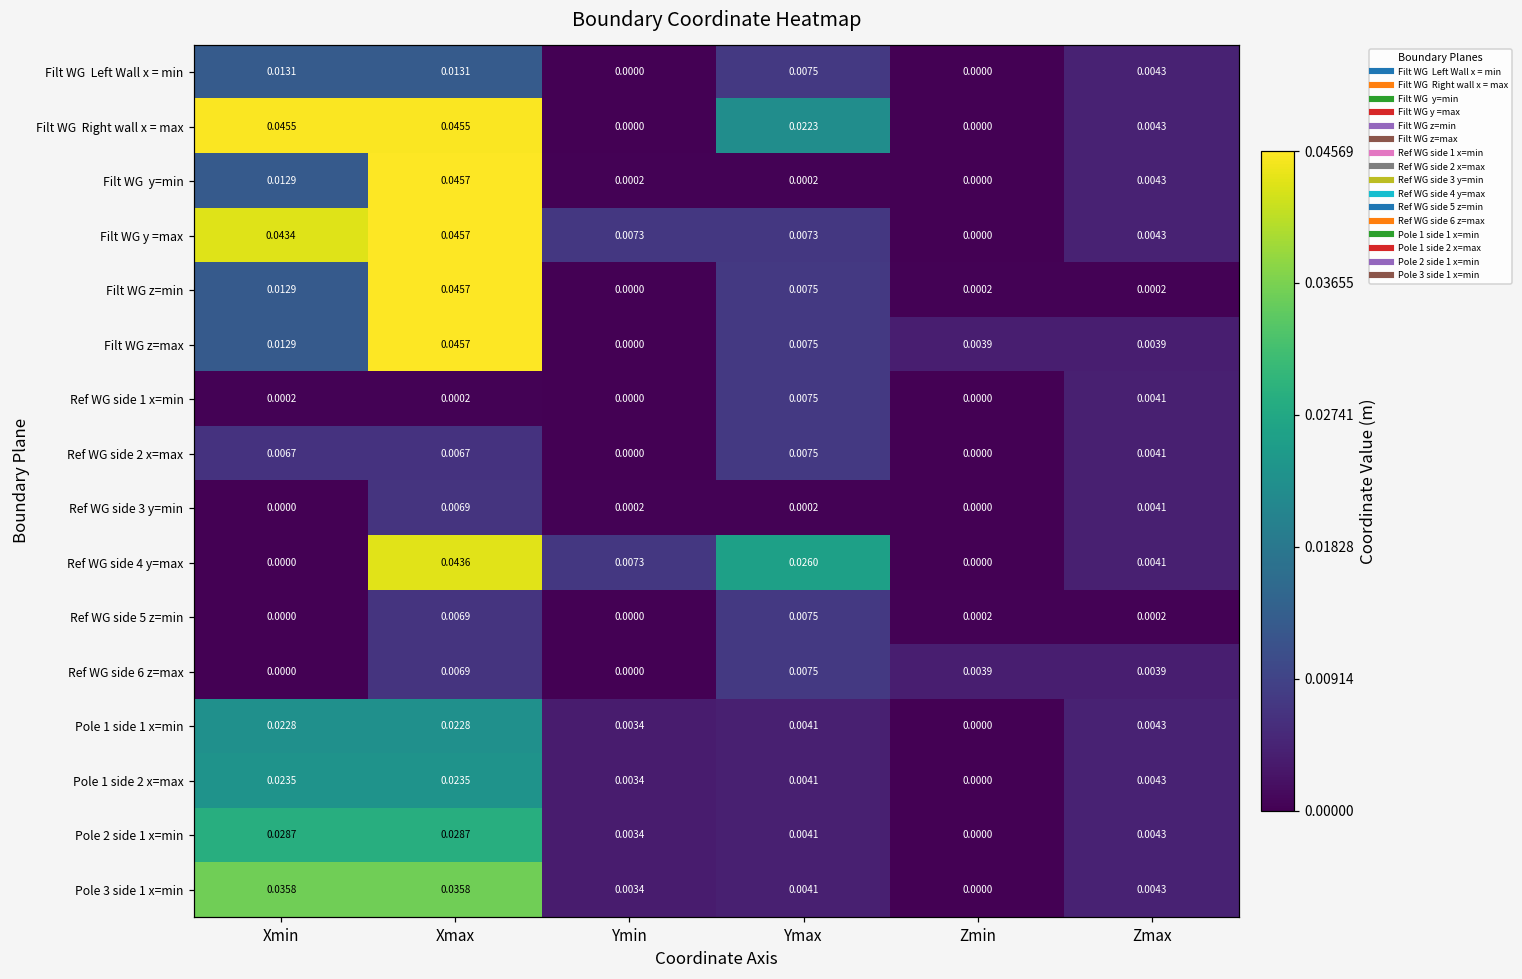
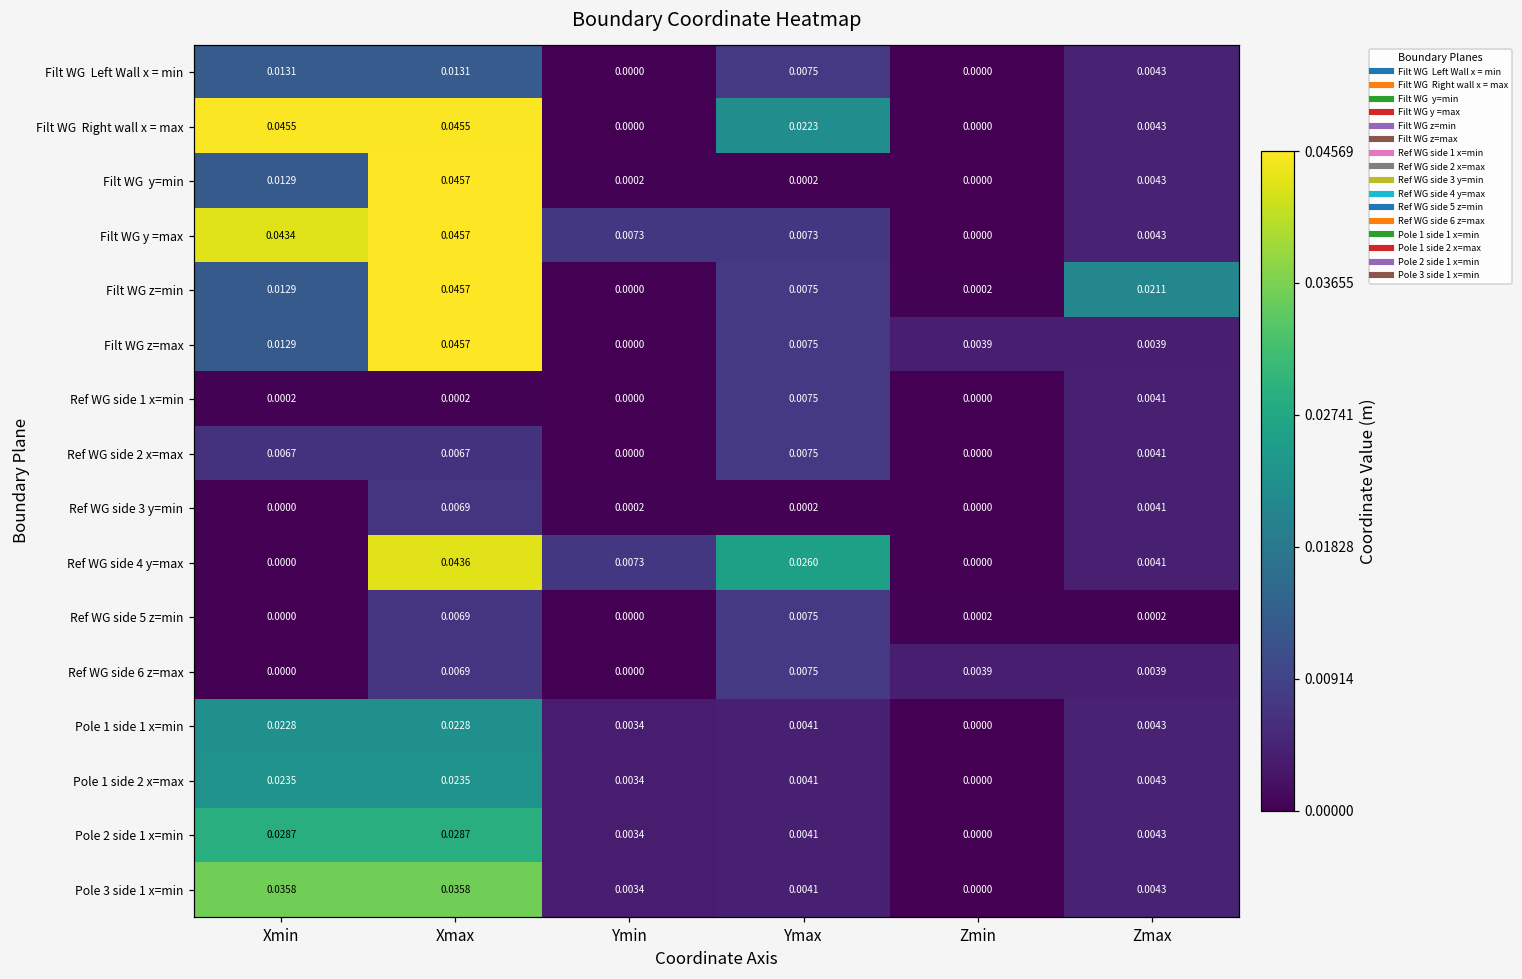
  {
    "Filt WG Left Wall x = min": {
      "Xmin": 0.0131,
      "Xmax": 0.0131,
      "Ymin": 0.0000,
      "Ymax": 0.0075,
      "Zmin": 0.0000,
      "Zmax": 0.0043
    },
    "Filt WG Right wall x = max": {
      "Xmin": 0.0455,
      "Xmax": 0.0455,
      "Ymin": 0.0000,
      "Ymax": 0.0223,
      "Zmin": 0.0000,
      "Zmax": 0.0043
    },
    "Filt WG y=min": {
      "Xmin": 0.0129,
      "Xmax": 0.0457,
      "Ymin": 0.0002,
      "Ymax": 0.0002,
      "Zmin": 0.0000,
      "Zmax": 0.0043
    },
    "Filt WG y =max": {
      "Xmin": 0.0434,
      "Xmax": 0.0457,
      "Ymin": 0.0073,
      "Ymax": 0.0073,
      "Zmin": 0.0000,
      "Zmax": 0.0043
    },
    "Filt WG z=min": {
      "Xmin": 0.0129,
      "Xmax": 0.0457,
      "Ymin": 0.0000,
      "Ymax": 0.0075,
      "Zmin": 0.0002,
-     "Zmax": 0.0002
+     "Zmax": 0.0211
    },
    "Filt WG z=max": {
      "Xmin": 0.0129,
      "Xmax": 0.0457,
      "Ymin": 0.0000,
      "Ymax": 0.0075,
      "Zmin": 0.0039,
      "Zmax": 0.0039
    },
    "Ref WG side 1 x=min": {
      "Xmin": 0.0002,
      "Xmax": 0.0002,
      "Ymin": 0.0000,
      "Ymax": 0.0075,
      "Zmin": 0.0000,
      "Zmax": 0.0041
    },
    "Ref WG side 2 x=max": {
      "Xmin": 0.0067,
      "Xmax": 0.0067,
      "Ymin": 0.0000,
      "Ymax": 0.0075,
      "Zmin": 0.0000,
      "Zmax": 0.0041
    },
    "Ref WG side 3 y=min": {
      "Xmin": 0.0000,
      "Xmax": 0.0069,
      "Ymin": 0.0002,
      "Ymax": 0.0002,
      "Zmin": 0.0000,
      "Zmax": 0.0041
    },
    "Ref WG side 4 y=max": {
      "Xmin": 0.0000,
      "Xmax": 0.0436,
      "Ymin": 0.0073,
      "Ymax": 0.0260,
      "Zmin": 0.0000,
      "Zmax": 0.0041
    },
    "Ref WG side 5 z=min": {
      "Xmin": 0.0000,
      "Xmax": 0.0069,
      "Ymin": 0.0000,
      "Ymax": 0.0075,
      "Zmin": 0.0002,
      "Zmax": 0.0002
    },
    "Ref WG side 6 z=max": {
      "Xmin": 0.0000,
      "Xmax": 0.0069,
      "Ymin": 0.0000,
      "Ymax": 0.0075,
      "Zmin": 0.0039,
      "Zmax": 0.0039
    },
    "Pole 1 side 1 x=min": {
      "Xmin": 0.0228,
      "Xmax": 0.0228,
      "Ymin": 0.0034,
      "Ymax": 0.0041,
      "Zmin": 0.0000,
      "Zmax": 0.0043
    },
    "Pole 1 side 2 x=max": {
      "Xmin": 0.0235,
      "Xmax": 0.0235,
      "Ymin": 0.0034,
      "Ymax": 0.0041,
      "Zmin": 0.0000,
      "Zmax": 0.0043
    },
    "Pole 2 side 1 x=min": {
      "Xmin": 0.0287,
      "Xmax": 0.0287,
      "Ymin": 0.0034,
      "Ymax": 0.0041,
      "Zmin": 0.0000,
      "Zmax": 0.0043
    },
    "Pole 3 side 1 x=min": {
      "Xmin": 0.0358,
      "Xmax": 0.0358,
      "Ymin": 0.0034,
      "Ymax": 0.0041,
      "Zmin": 0.0000,
      "Zmax": 0.0043
    }
  }
